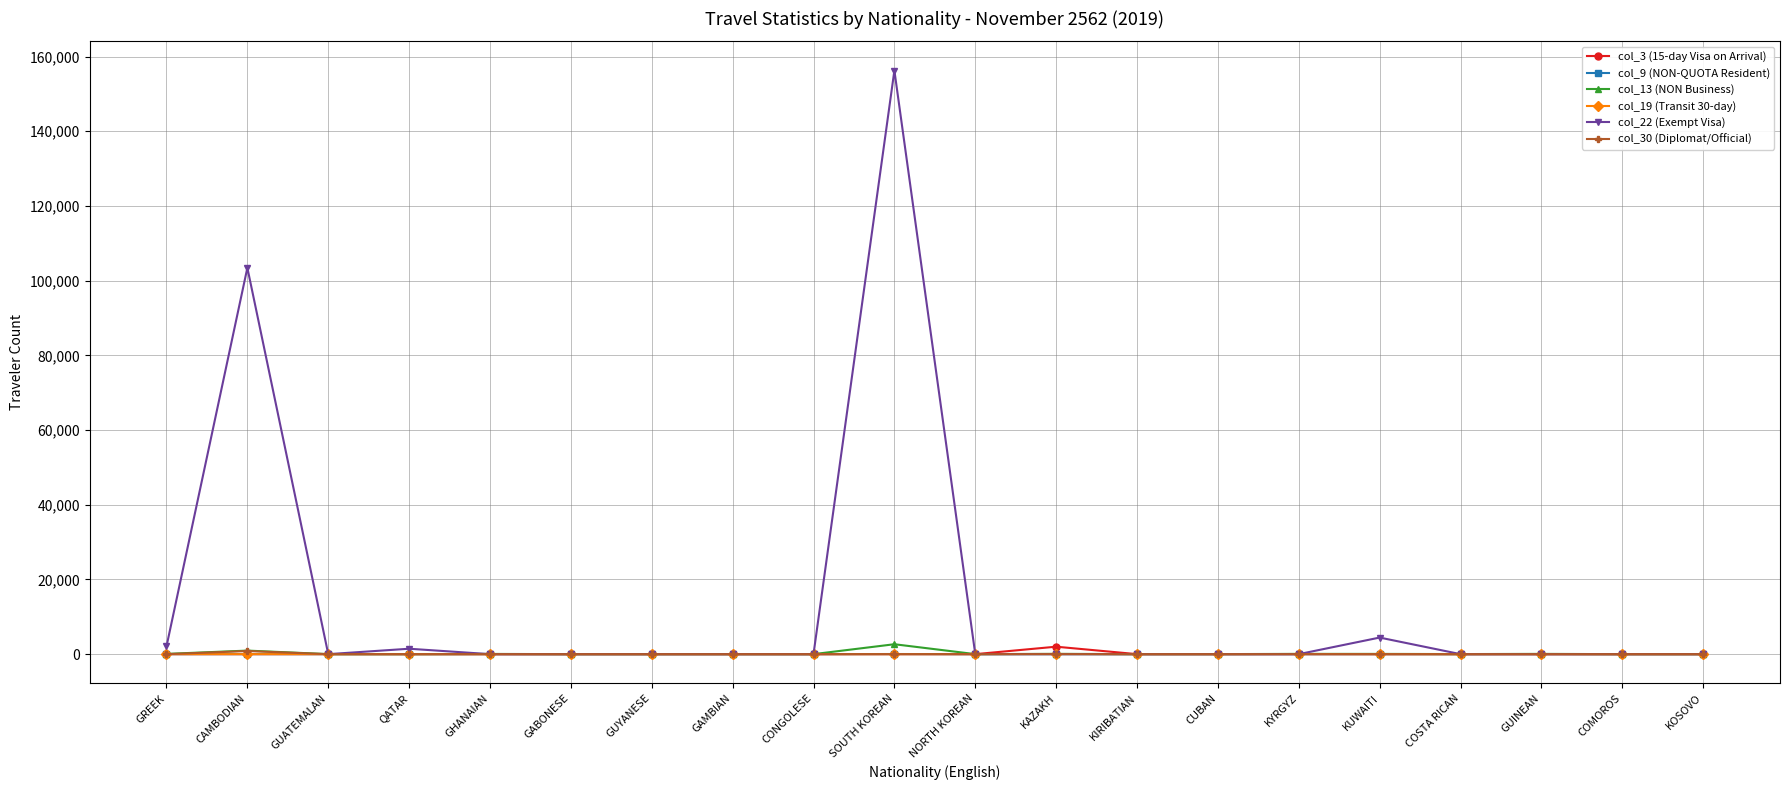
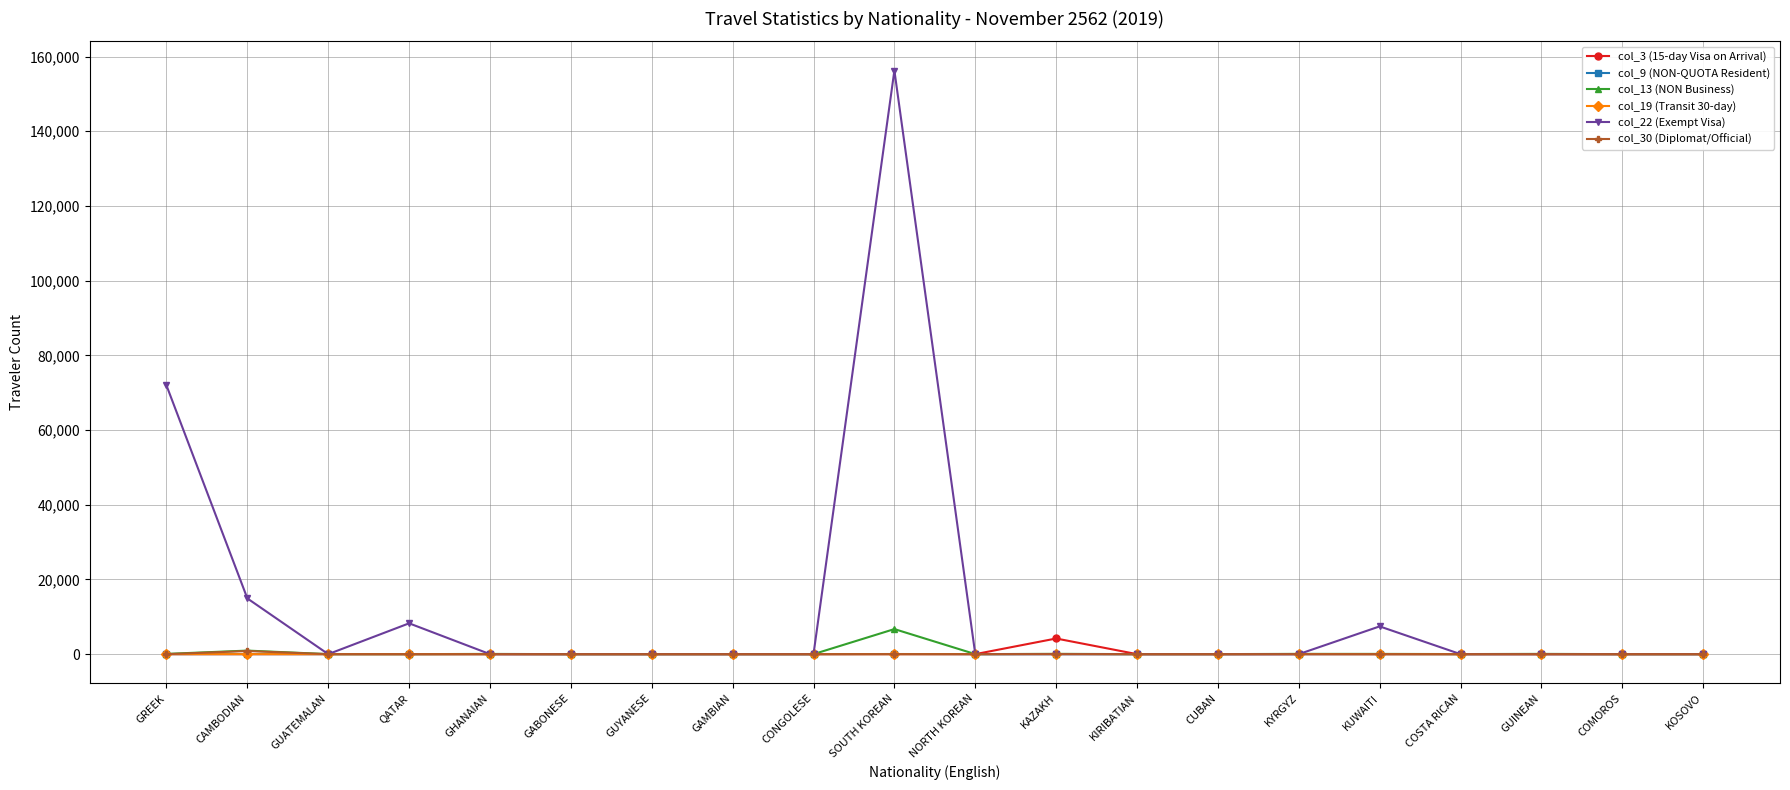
  {
    "col_3 (15-day Visa on Arrival)": {
-     "KAZAKH": "2,000"
+     "KAZAKH": "4,000"
    },
    "col_13 (NON Business)": {
-     "SOUTH KOREAN": "3,000"
+     "SOUTH KOREAN": "7,000"
    },
    "col_22 (Exempt Visa)": {
-     "GREEK": "2,000",
-     "CAMBODIAN": "103,000",
-     "QATAR": "1,000",
+     "GREEK": "72,000",
+     "CAMBODIAN": "15,000",
+     "QATAR": "8,000",
      "SOUTH KOREAN": "156,000",
-     "KUWAITI": "4,000"
+     "KUWAITI": "7,000"
    }
  }
